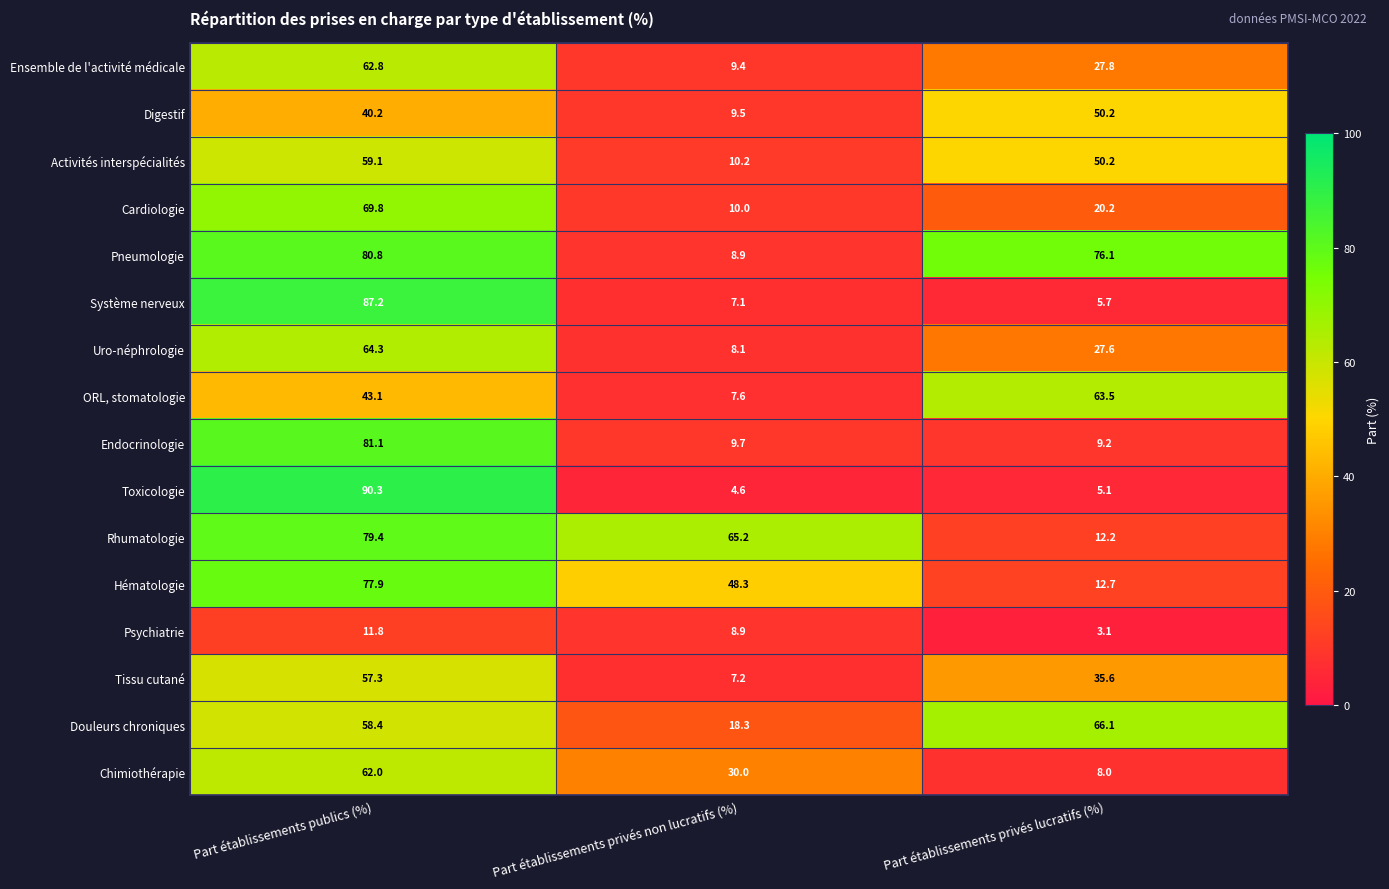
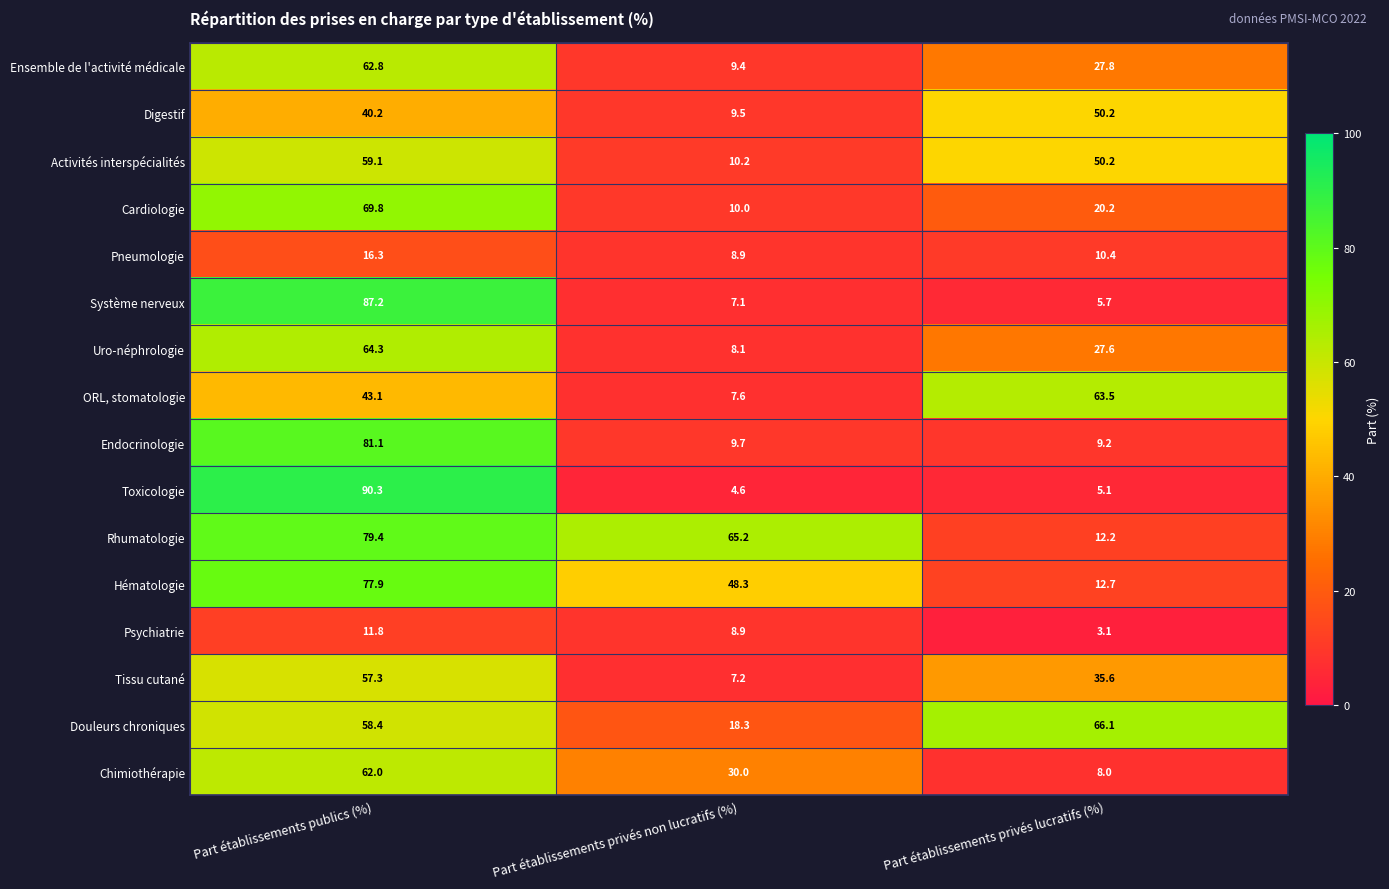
  {
    "Ensemble de l'activité médicale": {
      "Part établissements publics (%)": 62.8,
      "Part établissements privés non lucratifs (%)": 9.4,
      "Part établissements privés lucratifs (%)": 27.8
    },
    "Digestif": {
      "Part établissements publics (%)": 40.2,
      "Part établissements privés non lucratifs (%)": 9.5,
      "Part établissements privés lucratifs (%)": 50.2
    },
    "Activités interspécialités": {
      "Part établissements publics (%)": 59.1,
      "Part établissements privés non lucratifs (%)": 10.2,
      "Part établissements privés lucratifs (%)": 50.2
    },
    "Cardiologie": {
      "Part établissements publics (%)": 69.8,
      "Part établissements privés non lucratifs (%)": 10.0,
      "Part établissements privés lucratifs (%)": 20.2
    },
    "Pneumologie": {
-     "Part établissements publics (%)": 80.8,
+     "Part établissements publics (%)": 16.3,
      "Part établissements privés non lucratifs (%)": 8.9,
-     "Part établissements privés lucratifs (%)": 76.1
+     "Part établissements privés lucratifs (%)": 10.4
    },
    "Système nerveux": {
      "Part établissements publics (%)": 87.2,
      "Part établissements privés non lucratifs (%)": 7.1,
      "Part établissements privés lucratifs (%)": 5.7
    },
    "Uro-néphrologie": {
      "Part établissements publics (%)": 64.3,
      "Part établissements privés non lucratifs (%)": 8.1,
      "Part établissements privés lucratifs (%)": 27.6
    },
    "ORL, stomatologie": {
      "Part établissements publics (%)": 43.1,
      "Part établissements privés non lucratifs (%)": 7.6,
      "Part établissements privés lucratifs (%)": 63.5
    },
    "Endocrinologie": {
      "Part établissements publics (%)": 81.1,
      "Part établissements privés non lucratifs (%)": 9.7,
      "Part établissements privés lucratifs (%)": 9.2
    },
    "Toxicologie": {
      "Part établissements publics (%)": 90.3,
      "Part établissements privés non lucratifs (%)": 4.6,
      "Part établissements privés lucratifs (%)": 5.1
    },
    "Rhumatologie": {
      "Part établissements publics (%)": 79.4,
      "Part établissements privés non lucratifs (%)": 65.2,
      "Part établissements privés lucratifs (%)": 12.2
    },
    "Hématologie": {
      "Part établissements publics (%)": 77.9,
      "Part établissements privés non lucratifs (%)": 48.3,
      "Part établissements privés lucratifs (%)": 12.7
    },
    "Psychiatrie": {
      "Part établissements publics (%)": 11.8,
      "Part établissements privés non lucratifs (%)": 8.9,
      "Part établissements privés lucratifs (%)": 3.1
    },
    "Tissu cutané": {
      "Part établissements publics (%)": 57.3,
      "Part établissements privés non lucratifs (%)": 7.2,
      "Part établissements privés lucratifs (%)": 35.6
    },
    "Douleurs chroniques": {
      "Part établissements publics (%)": 58.4,
      "Part établissements privés non lucratifs (%)": 18.3,
      "Part établissements privés lucratifs (%)": 66.1
    },
    "Chimiothérapie": {
      "Part établissements publics (%)": 62.0,
      "Part établissements privés non lucratifs (%)": 30.0,
      "Part établissements privés lucratifs (%)": 8.0
    }
  }
